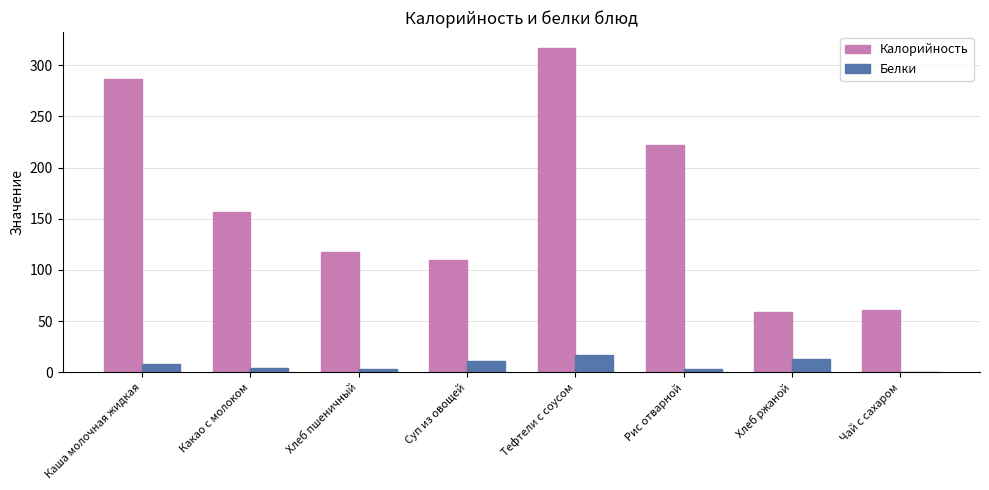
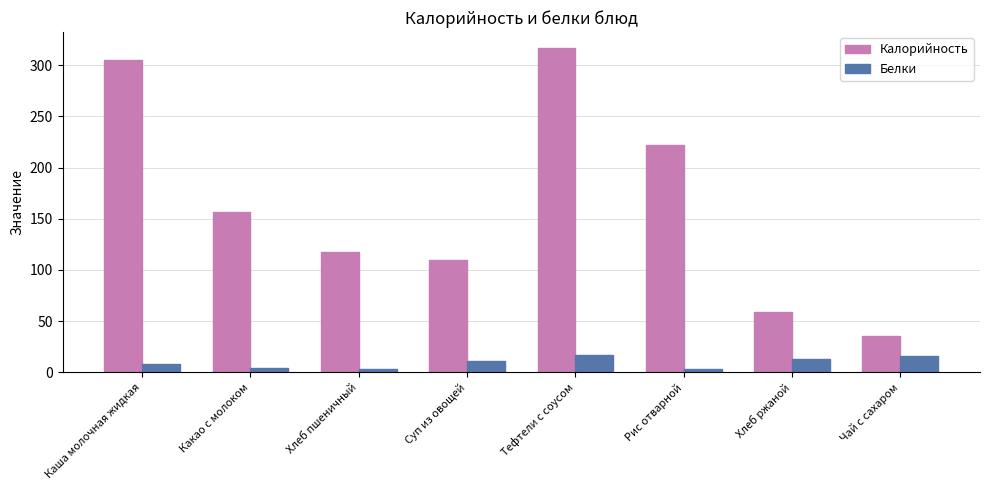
  {
    "Калорийность": {
-     "Каша молочная жидкая": 287,
+     "Каша молочная жидкая": 305,
      "Какао с молоком": 157,
      "Хлеб пшеничный": 118,
      "Суп из овощей": 110,
      "Тефтели с соусом": 317,
      "Рис отварной": 222,
      "Хлеб ржаной": 59,
-     "Чай с сахаром": 61
+     "Чай с сахаром": 36
    },
    "Белки": {
      "Каша молочная жидкая": 8,
      "Какао с молоком": 4,
      "Хлеб пшеничный": 3,
      "Суп из овощей": 11,
      "Тефтели с соусом": 17,
      "Рис отварной": 4,
      "Хлеб ржаной": 13,
-     "Чай с сахаром": 0
+     "Чай с сахаром": 16
    }
  }
